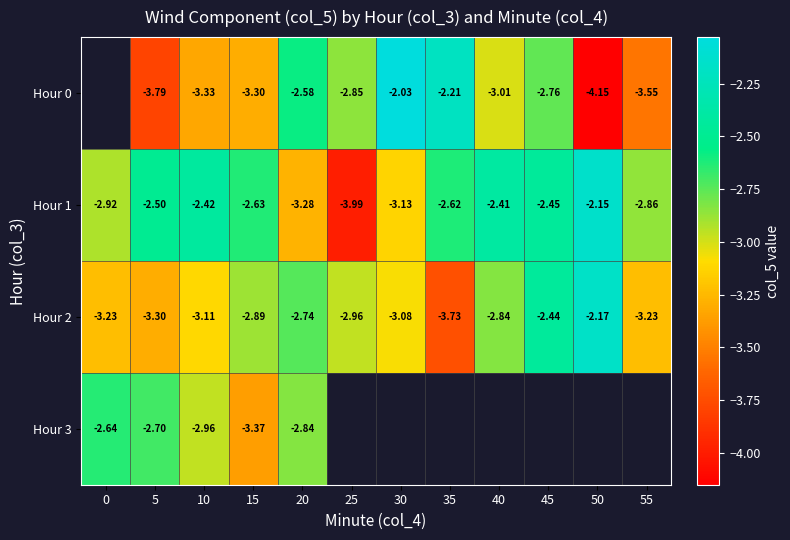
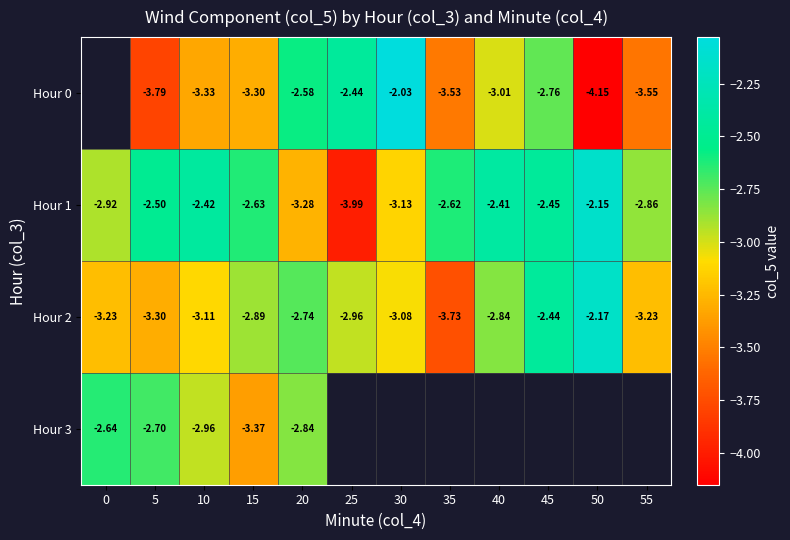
  {
    "Hour 0": {
      "5": -3.79,
      "10": -3.33,
      "15": -3.30,
      "20": -2.58,
-     "25": -2.85,
+     "25": -2.44,
      "30": -2.03,
-     "35": -2.21,
+     "35": -3.53,
      "40": -3.01,
      "45": -2.76,
      "50": -4.15,
      "55": -3.55
    },
    "Hour 1": {
      "0": -2.92,
      "5": -2.50,
      "10": -2.42,
      "15": -2.63,
      "20": -3.28,
      "25": -3.99,
      "30": -3.13,
      "35": -2.62,
      "40": -2.41,
      "45": -2.45,
      "50": -2.15,
      "55": -2.86
    },
    "Hour 2": {
      "0": -3.23,
      "5": -3.30,
      "10": -3.11,
      "15": -2.89,
      "20": -2.74,
      "25": -2.96,
      "30": -3.08,
      "35": -3.73,
      "40": -2.84,
      "45": -2.44,
      "50": -2.17,
      "55": -3.23
    },
    "Hour 3": {
      "0": -2.64,
      "5": -2.70,
      "10": -2.96,
      "15": -3.37,
      "20": -2.84
    }
  }
